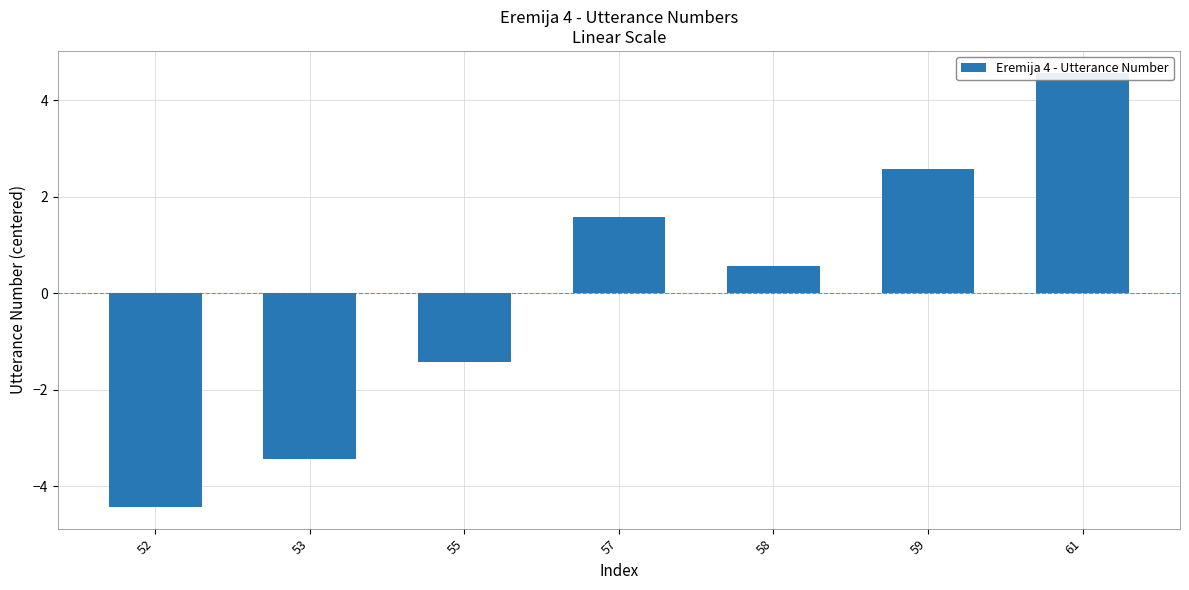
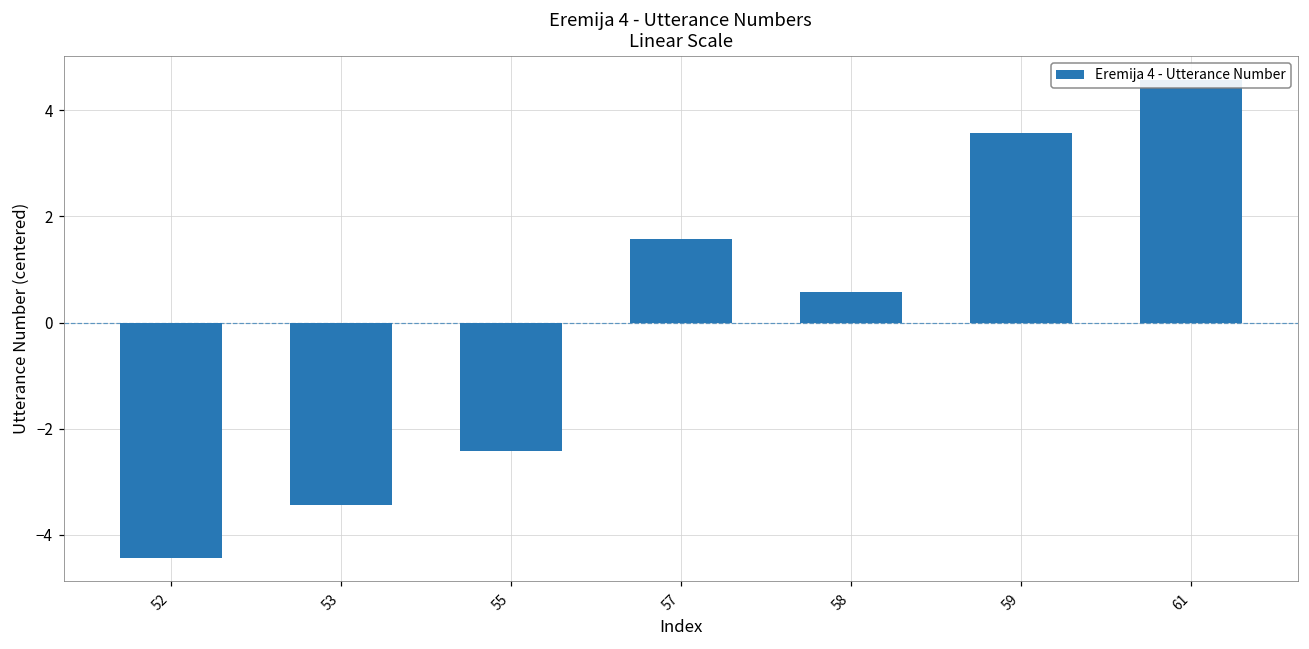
  {
    "52": -4.4,
    "53": -3.4,
-   "55": -1.4,
+   "55": -2.4,
    "57": 1.6,
    "58": 0.6,
-   "59": 2.6
+   "59": 3.6
  }
